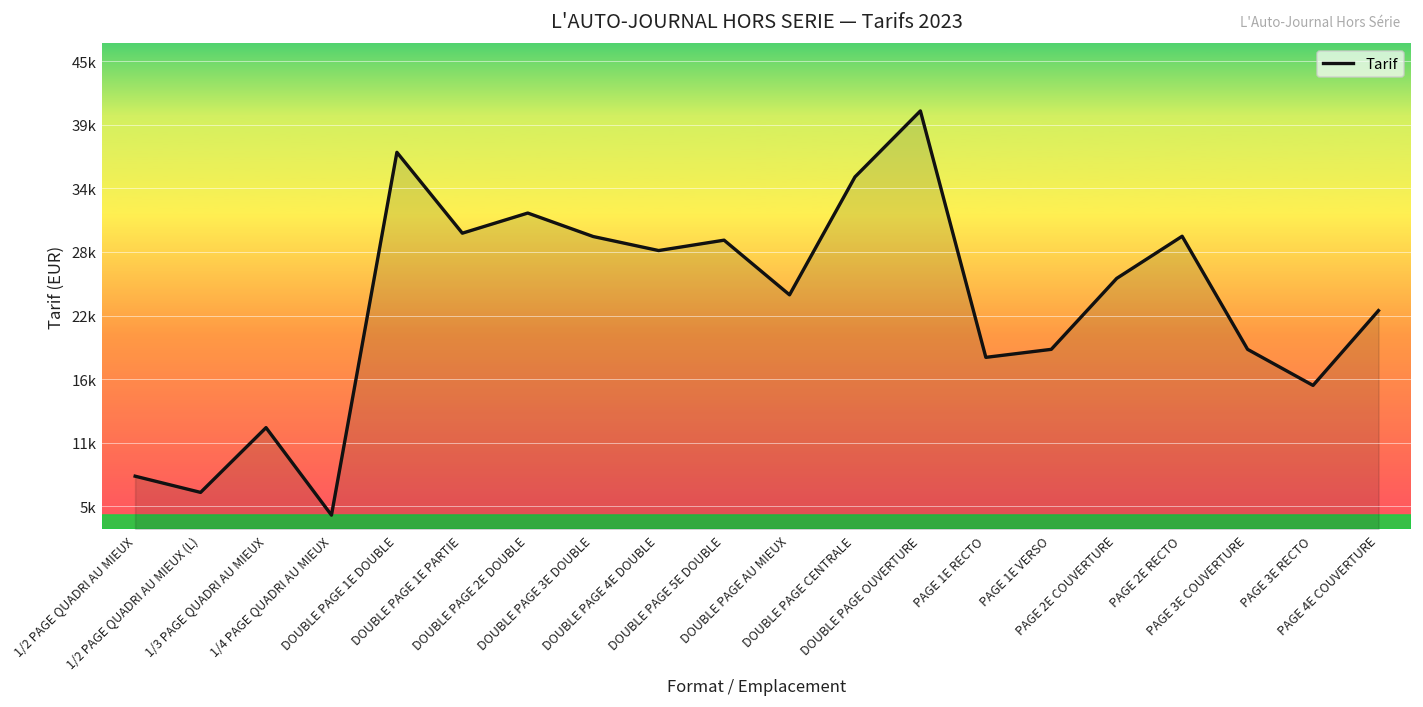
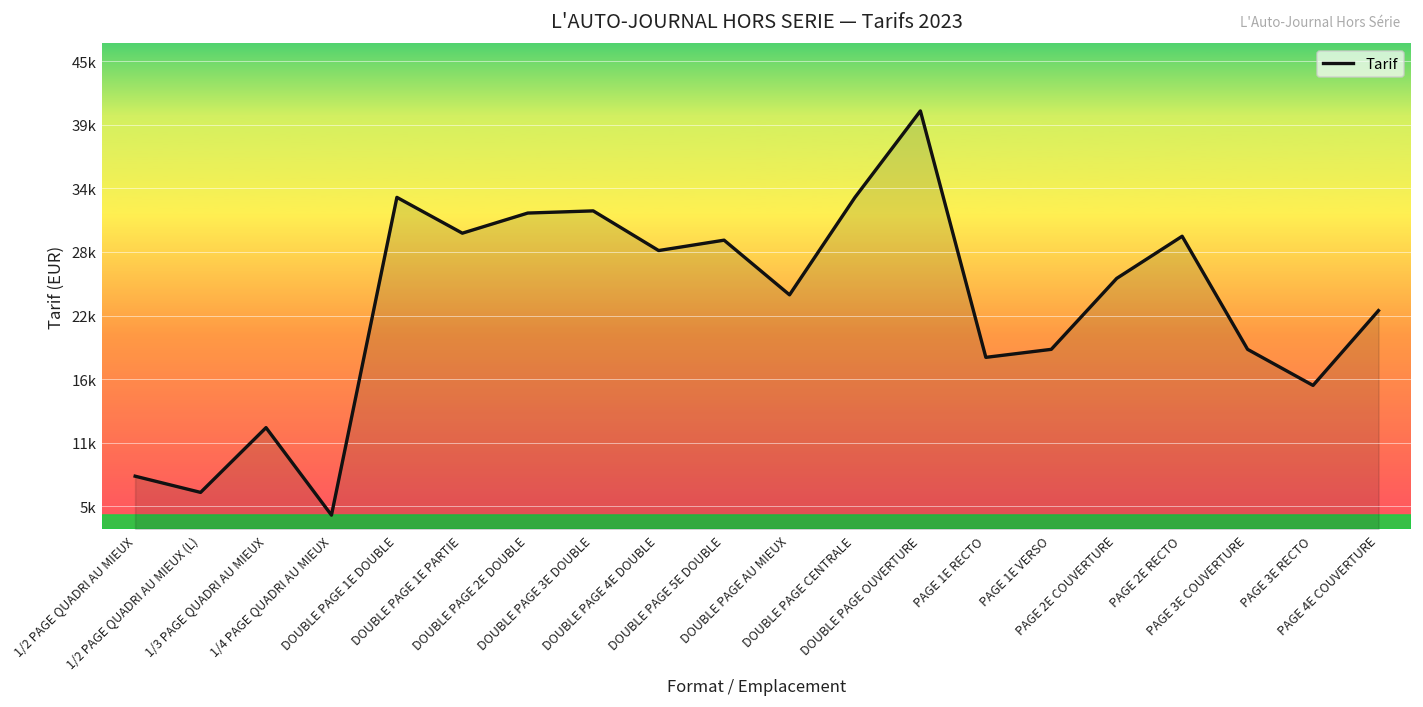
  {
    "1/2 PAGE QUADRI AU MIEUX": 8000,
    "1/2 PAGE QUADRI AU MIEUX (L)": 6000,
    "1/3 PAGE QUADRI AU MIEUX": 12000,
-   "DOUBLE PAGE 1E DOUBLE": 37000,
+   "DOUBLE PAGE 1E DOUBLE": 33000,
    "DOUBLE PAGE 1E PARTIE": 30000,
    "DOUBLE PAGE 2E DOUBLE": 31000,
-   "DOUBLE PAGE 3E DOUBLE": 29000,
+   "DOUBLE PAGE 3E DOUBLE": 32000,
    "DOUBLE PAGE 4E DOUBLE": 28000,
    "DOUBLE PAGE 5E DOUBLE": 29000,
    "DOUBLE PAGE AU MIEUX": 24000,
-   "DOUBLE PAGE CENTRALE": 35000,
+   "DOUBLE PAGE CENTRALE": 33000,
    "DOUBLE PAGE OUVERTURE": 41000,
    "PAGE 1E RECTO": 18000,
    "PAGE 1E VERSO": 19000,
    "PAGE 2E COUVERTURE": 25000,
    "PAGE 2E RECTO": 29000,
    "PAGE 3E COUVERTURE": 19000,
    "PAGE 3E RECTO": 16000,
    "PAGE 4E COUVERTURE": 23000
  }
